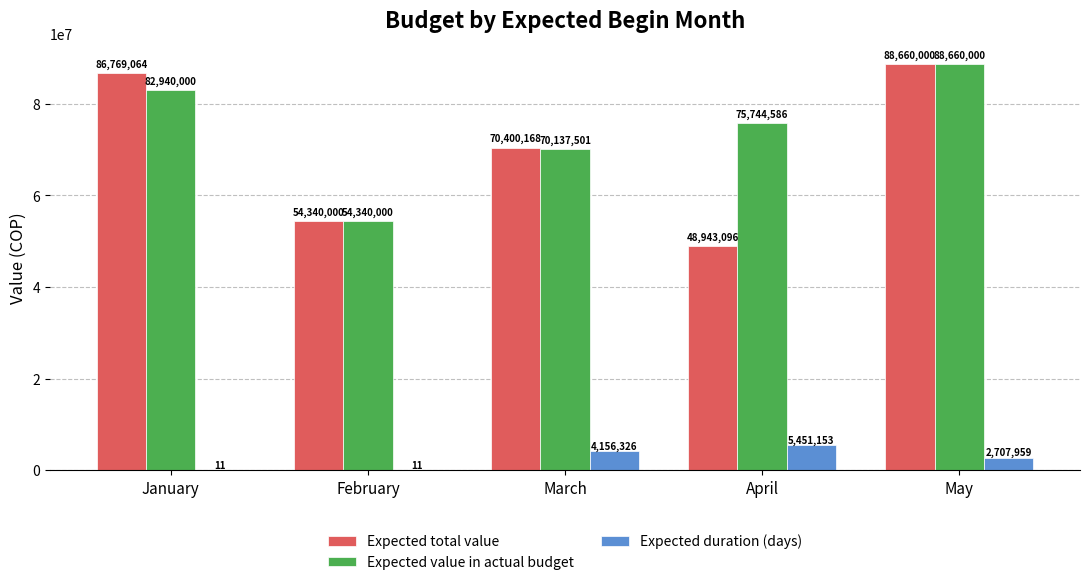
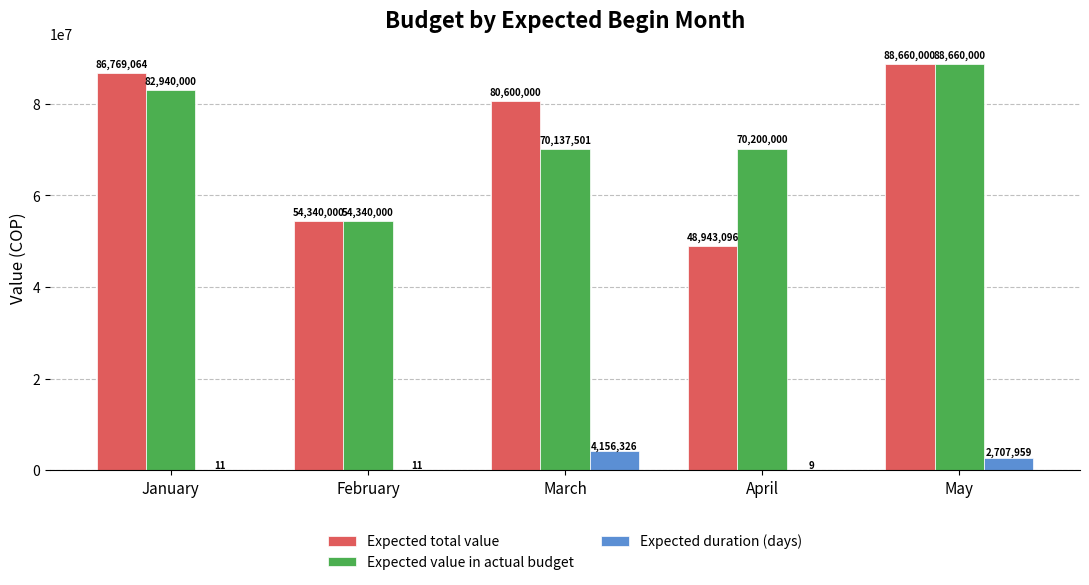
  {
    "Expected total value": {
      "January": "86,769,064",
      "February": "54,340,000",
-     "March": "70,400,168",
+     "March": "80,600,000",
      "April": "48,943,096",
      "May": "88,660,000"
    },
    "Expected value in actual budget": {
      "January": "82,940,000",
      "February": "54,340,000",
      "March": "70,137,501",
-     "April": "75,744,586",
+     "April": "70,200,000",
      "May": "88,660,000"
    },
    "Expected duration (days)": {
      "January": "11",
      "February": "11",
      "March": "4,156,326",
-     "April": "5,451,153",
+     "April": "9",
      "May": "2,707,959"
    }
  }
